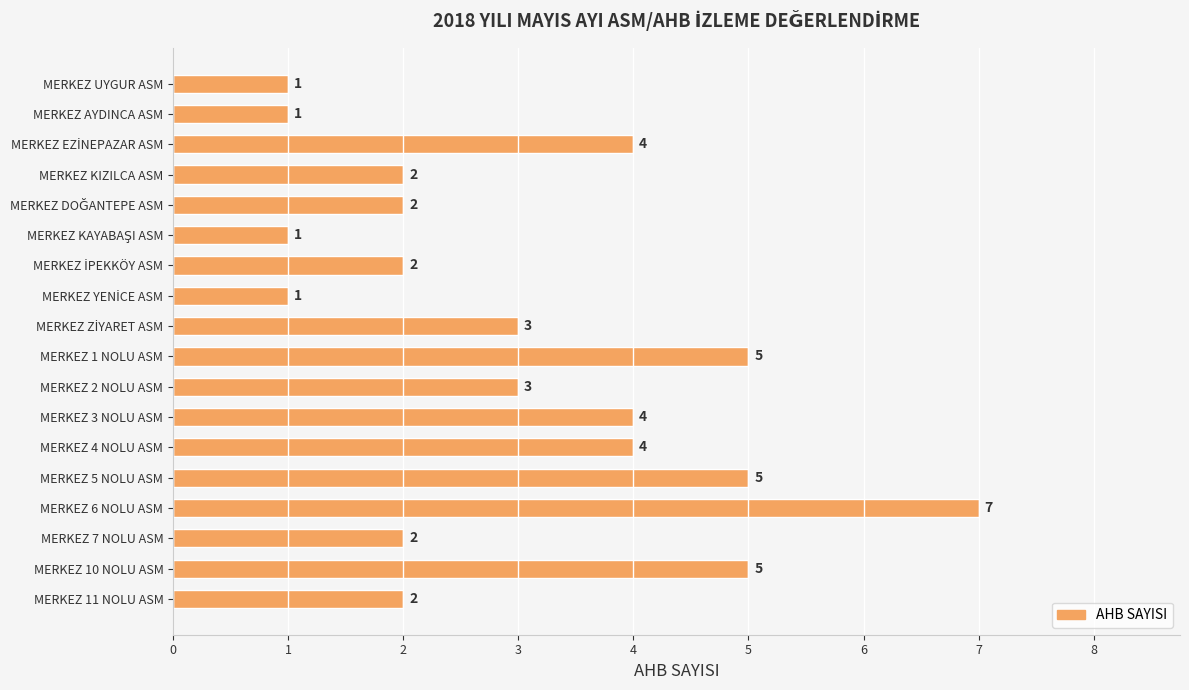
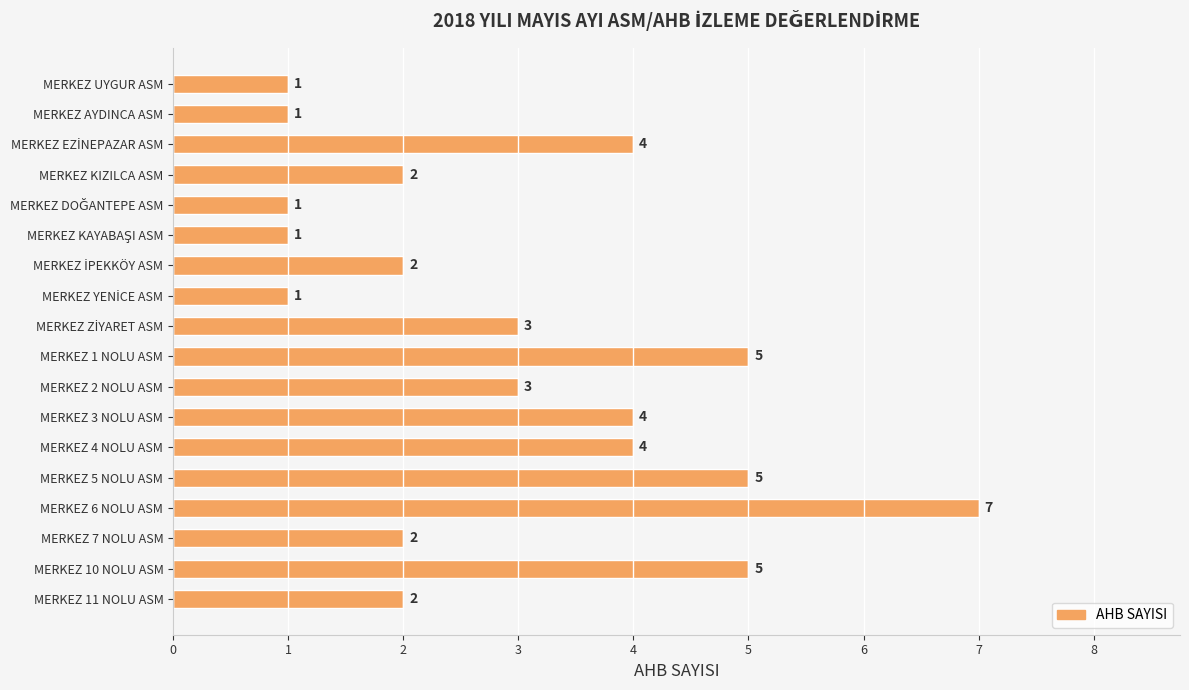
  {
    "MERKEZ UYGUR ASM": 1,
    "MERKEZ AYDINCA ASM": 1,
    "MERKEZ EZİNEPAZAR ASM": 4,
    "MERKEZ KIZILCA ASM": 2,
-   "MERKEZ DOĞANTEPE ASM": 2,
+   "MERKEZ DOĞANTEPE ASM": 1,
    "MERKEZ KAYABAŞI ASM": 1,
    "MERKEZ İPEKKÖY ASM": 2,
    "MERKEZ YENİCE ASM": 1,
    "MERKEZ ZİYARET ASM": 3,
    "MERKEZ 1 NOLU ASM": 5,
    "MERKEZ 2 NOLU ASM": 3,
    "MERKEZ 3 NOLU ASM": 4,
    "MERKEZ 4 NOLU ASM": 4,
    "MERKEZ 5 NOLU ASM": 5,
    "MERKEZ 6 NOLU ASM": 7,
    "MERKEZ 7 NOLU ASM": 2,
    "MERKEZ 10 NOLU ASM": 5,
    "MERKEZ 11 NOLU ASM": 2
  }
